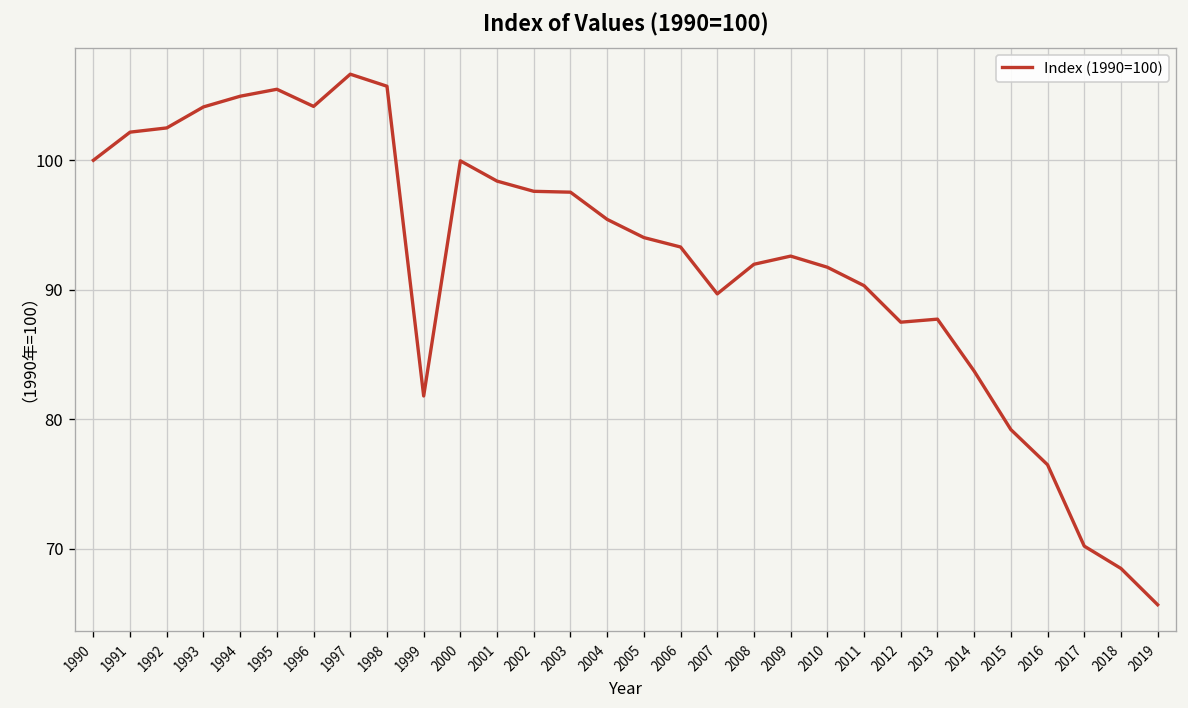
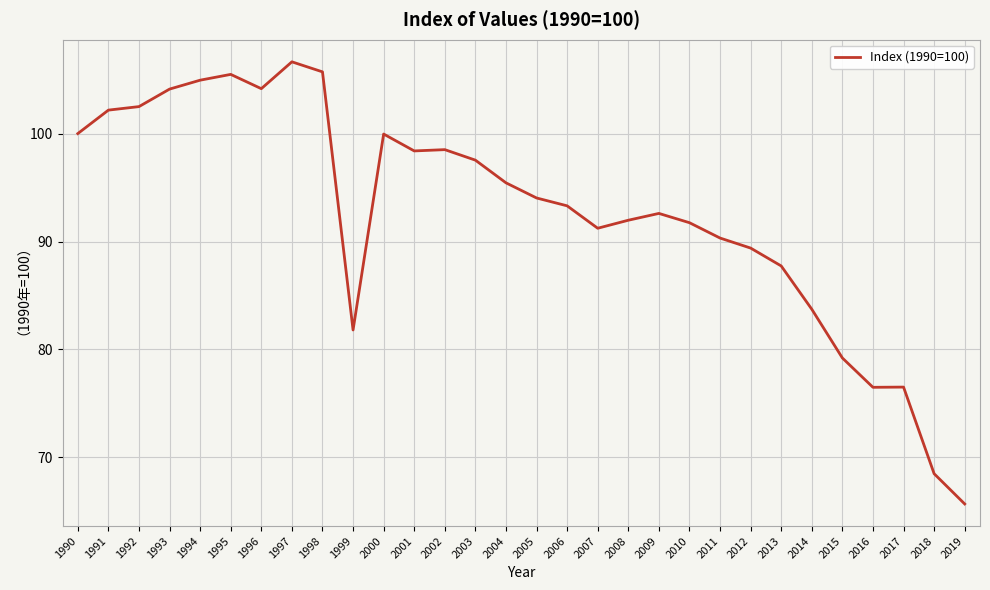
  {
    "1990": 100.0,
    "1991": 102.2,
    "1992": 102.5,
    "1993": 104.1,
    "1994": 104.9,
    "1995": 105.5,
    "1996": 104.2,
    "1997": 106.6,
    "1998": 105.7,
    "1999": 81.8,
    "2000": 100.0,
    "2001": 98.4,
-   "2002": 97.6,
+   "2002": 98.5,
    "2003": 97.5,
    "2004": 95.4,
    "2005": 94.0,
    "2006": 93.3,
-   "2007": 89.7,
+   "2007": 91.2,
    "2008": 92.0,
    "2009": 92.6,
    "2010": 91.7,
    "2011": 90.3,
-   "2012": 87.5,
+   "2012": 89.4,
    "2013": 87.7,
    "2014": 83.7,
    "2015": 79.2,
    "2016": 76.5,
-   "2017": 70.2,
+   "2017": 76.5,
    "2018": 68.5,
    "2019": 65.7
  }
